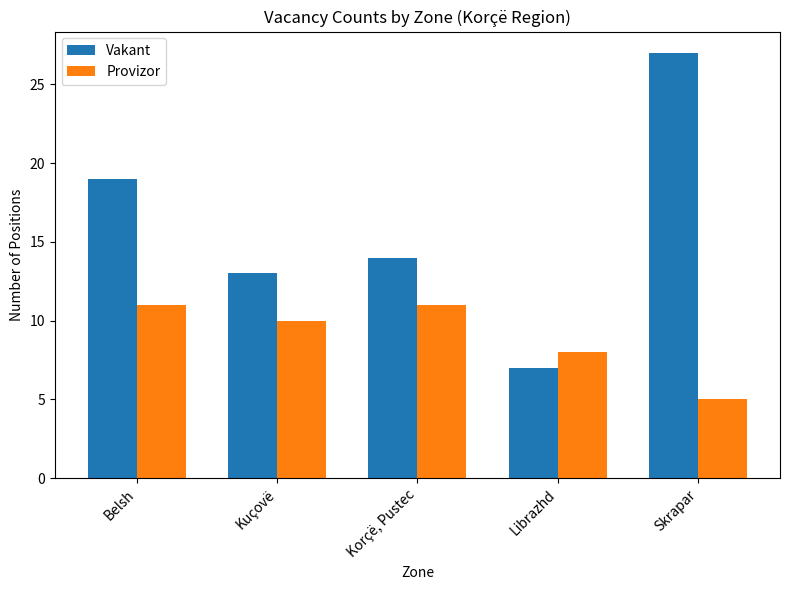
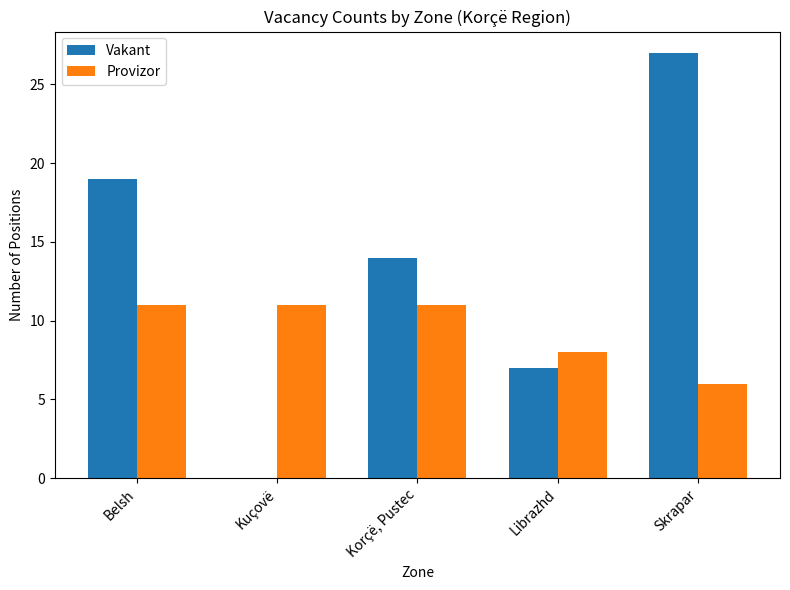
  {
    "Vakant": {
      "Belsh": 19,
-     "Kuçovë": 13,
+     "Kuçovë": 0,
      "Korçë, Pustec": 14,
      "Librazhd": 7,
      "Skrapar": 27
    },
    "Provizor": {
      "Belsh": 11,
-     "Kuçovë": 10,
+     "Kuçovë": 11,
      "Korçë, Pustec": 11,
      "Librazhd": 8,
-     "Skrapar": 5
+     "Skrapar": 6
    }
  }
